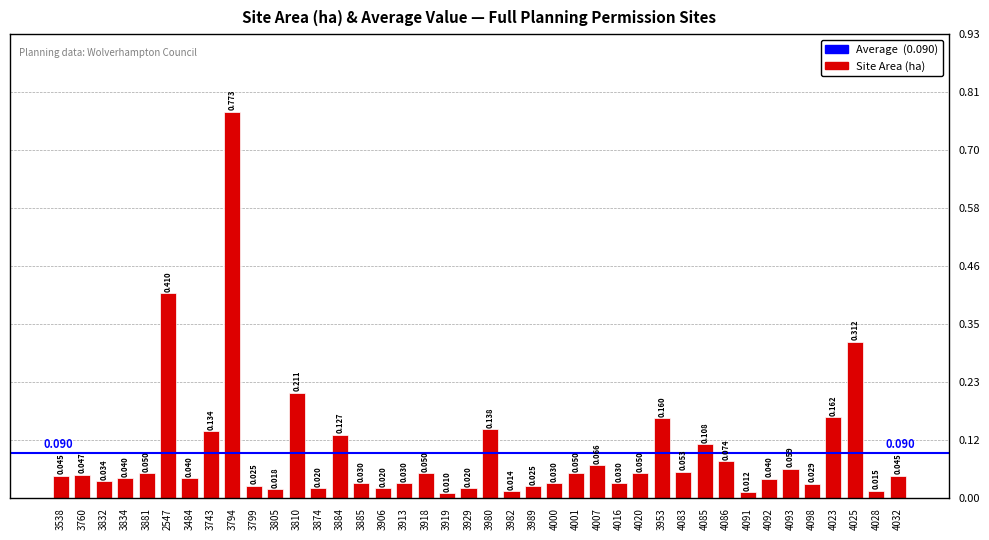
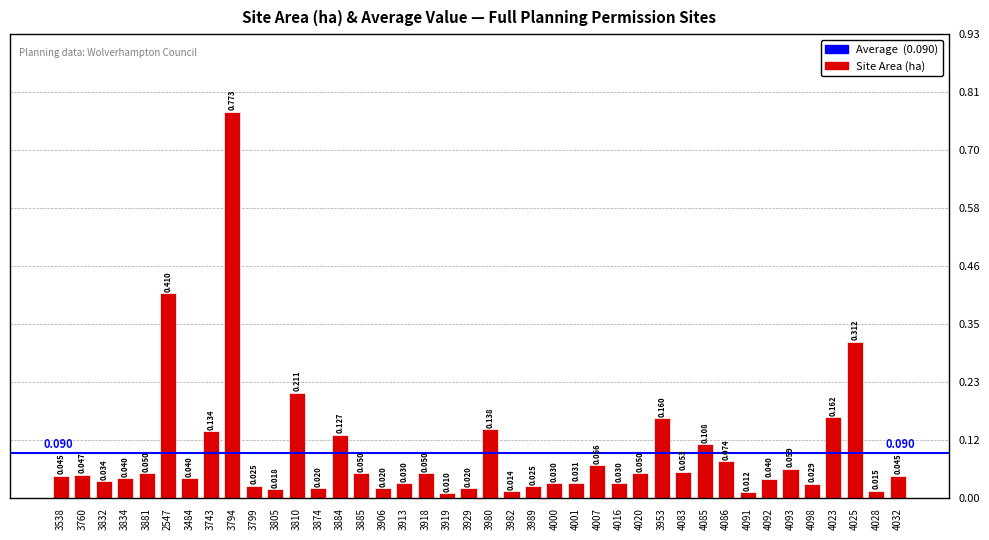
  {
    "3538": 0.045,
    "3760": 0.047,
    "3832": 0.034,
    "3834": 0.040,
    "3881": 0.050,
    "2547": 0.410,
    "3484": 0.040,
    "3743": 0.134,
    "3794": 0.773,
    "3799": 0.025,
    "3805": 0.018,
    "3810": 0.211,
    "3874": 0.020,
    "3884": 0.127,
-   "3885": 0.030,
+   "3885": 0.050,
    "3906": 0.020,
    "3913": 0.030,
    "3918": 0.050,
    "3919": 0.010,
    "3929": 0.020,
    "3980": 0.138,
    "3982": 0.014,
    "3989": 0.025,
    "4000": 0.030,
-   "4001": 0.050,
+   "4001": 0.031,
    "4007": 0.066,
    "4016": 0.030,
    "4020": 0.050,
    "3953": 0.160,
    "4083": 0.053,
    "4085": 0.108,
    "4086": 0.074,
    "4091": 0.012,
    "4092": 0.040,
    "4093": 0.059,
    "4098": 0.029,
    "4023": 0.162,
    "4025": 0.312,
    "4028": 0.015,
    "4032": 0.045
  }
